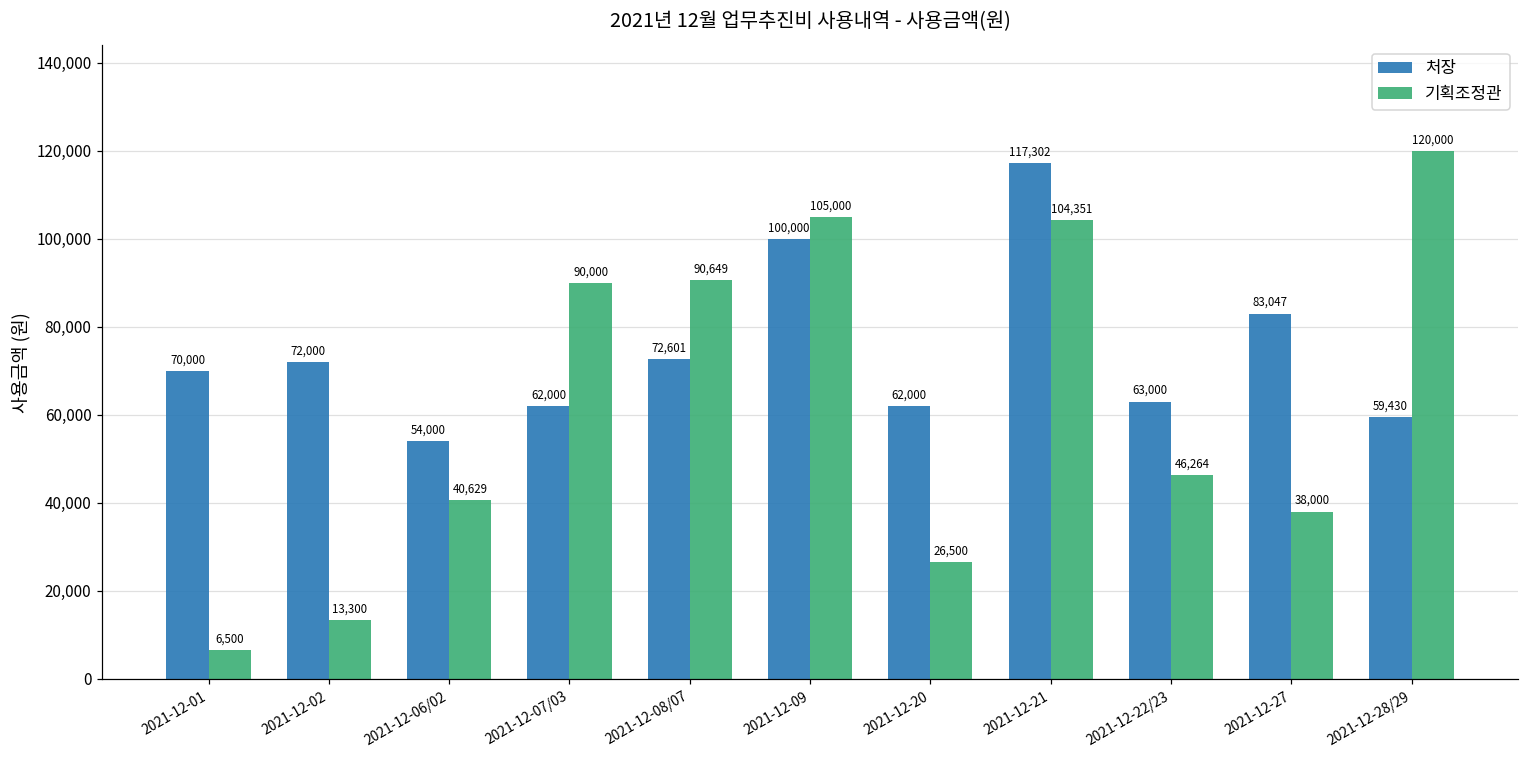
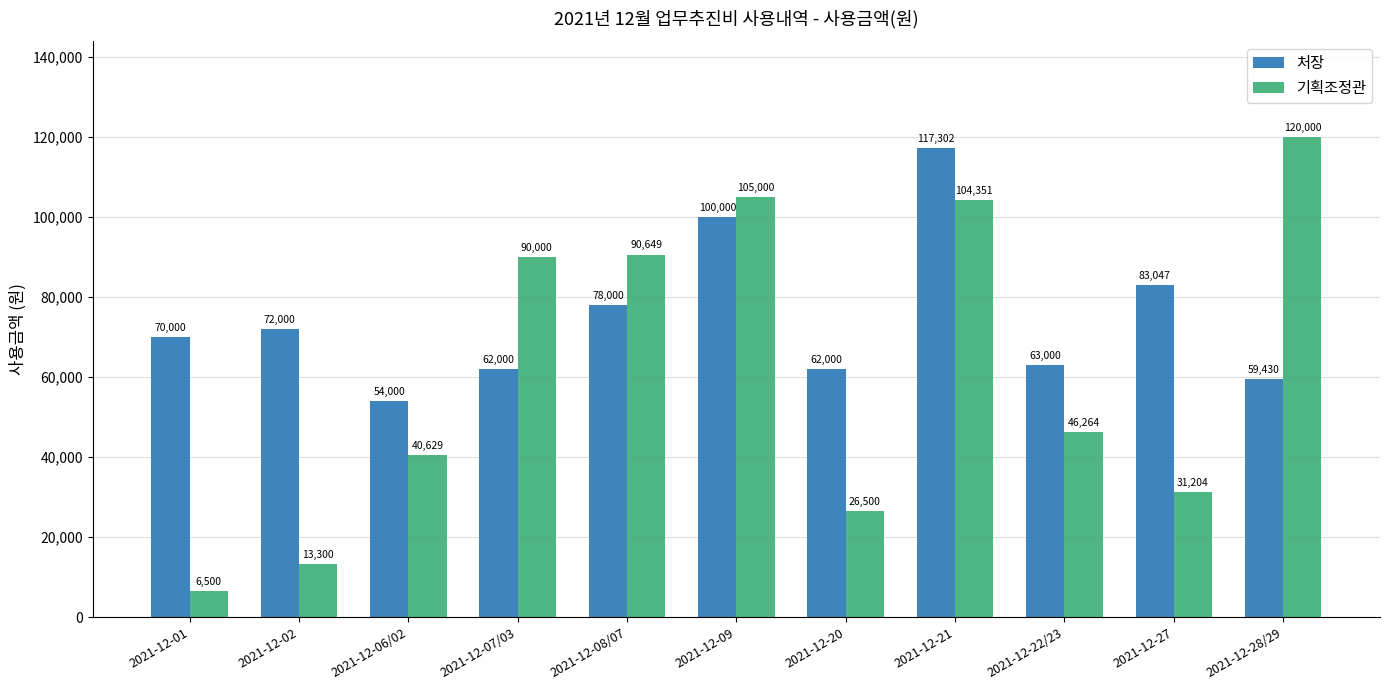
  {
    "처장": {
      "2021-12-01": "70,000",
      "2021-12-02": "72,000",
      "2021-12-06/02": "54,000",
      "2021-12-07/03": "62,000",
-     "2021-12-08/07": "72,601",
+     "2021-12-08/07": "78,000",
      "2021-12-09": "100,000",
      "2021-12-20": "62,000",
      "2021-12-21": "117,302",
      "2021-12-22/23": "63,000",
      "2021-12-27": "83,047",
      "2021-12-28/29": "59,430"
    },
    "기획조정관": {
      "2021-12-01": "6,500",
      "2021-12-02": "13,300",
      "2021-12-06/02": "40,629",
      "2021-12-07/03": "90,000",
      "2021-12-08/07": "90,649",
      "2021-12-09": "105,000",
      "2021-12-20": "26,500",
      "2021-12-21": "104,351",
      "2021-12-22/23": "46,264",
-     "2021-12-27": "38,000",
+     "2021-12-27": "31,204",
      "2021-12-28/29": "120,000"
    }
  }
